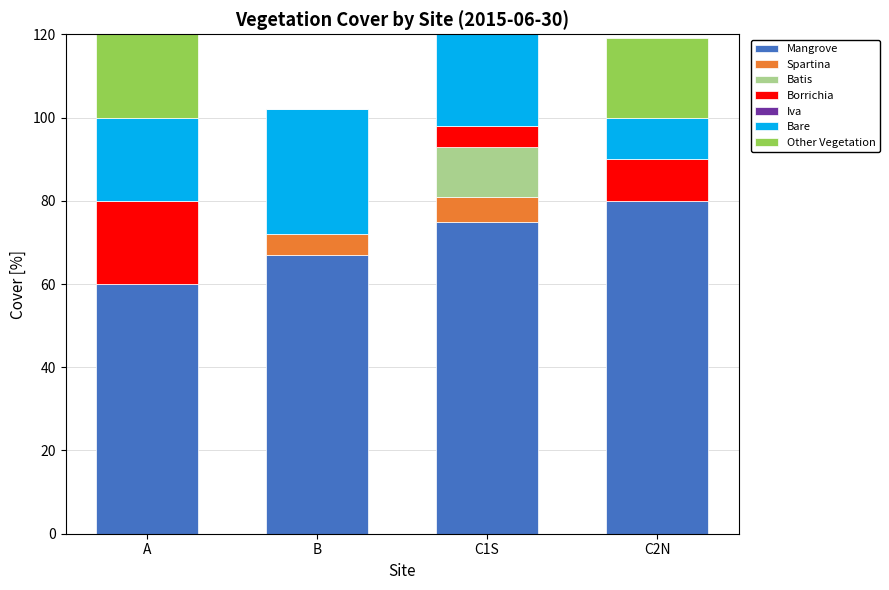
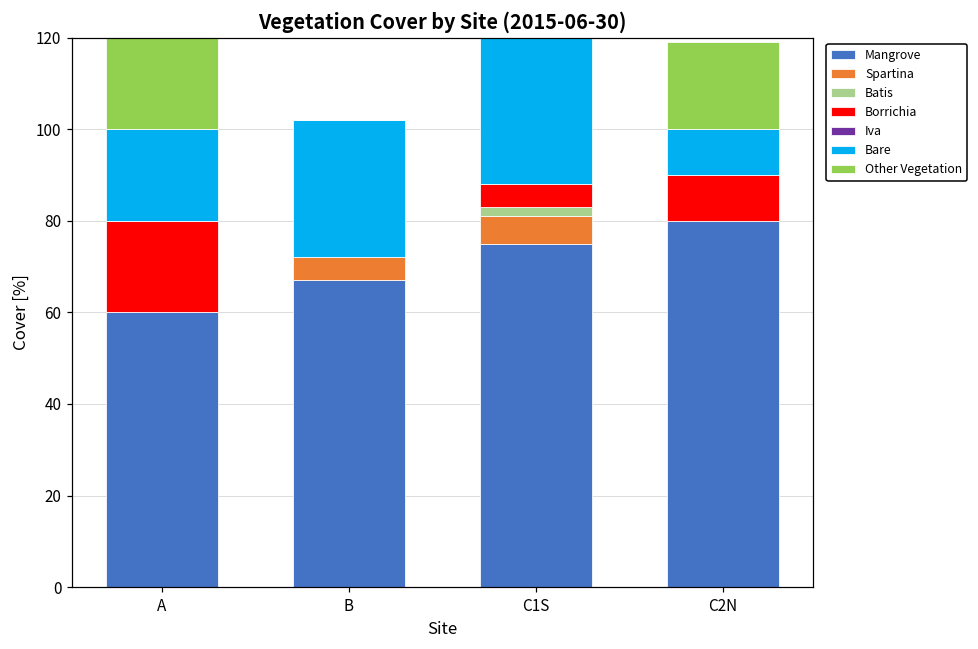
  {
    "Mangrove": {
      "A": 60,
      "B": 67,
      "C1S": 75,
      "C2N": 80
    },
    "Spartina": {
      "A": 0,
      "B": 5,
      "C1S": 6,
      "C2N": 0
    },
    "Batis": {
      "A": 0,
      "B": 0,
-     "C1S": 12,
+     "C1S": 2,
      "C2N": 0
    },
    "Iva": {
      "B": 0
    },
    "Bare": {
      "A": 20,
      "B": 30,
      "C2N": 10
    },
    "Other Vegetation": {
      "A": 20,
      "B": 0,
      "C2N": 19
    }
  }
